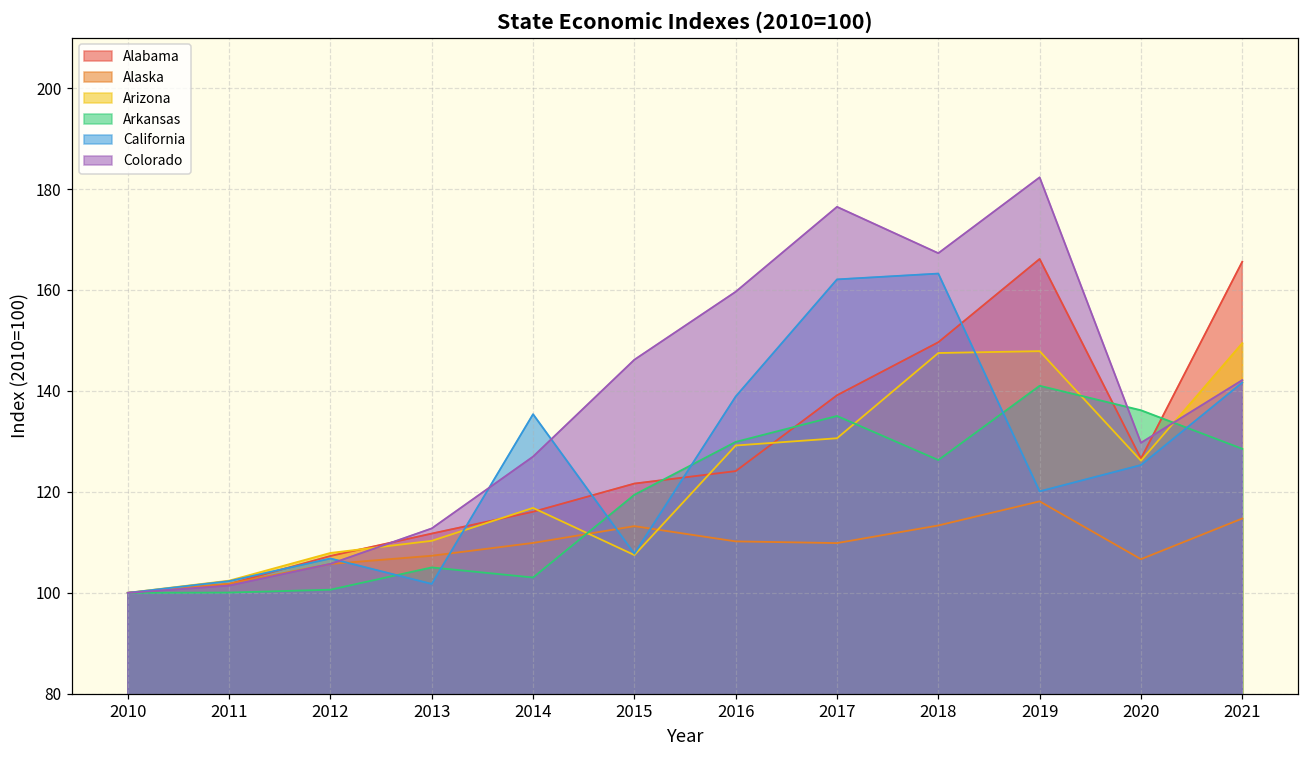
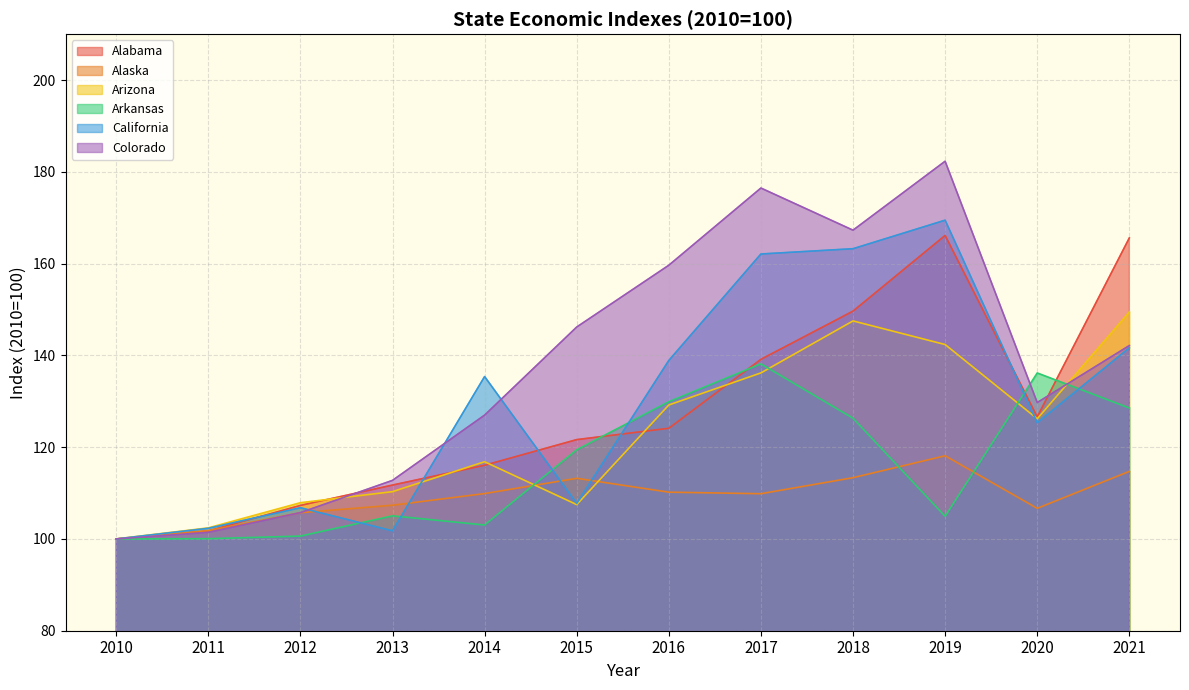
  {
    "Arizona": {
      "2012": 108,
      "2013": 110,
      "2014": 117,
      "2016": 129,
-     "2017": 131,
+     "2017": 136,
      "2018": 148,
-     "2019": 148,
+     "2019": 142,
      "2021": 149
    },
    "Arkansas": {
      "2011": 100,
      "2012": 101,
      "2013": 105,
      "2014": 103,
      "2015": 119,
      "2016": 130,
-     "2017": 135,
+     "2017": 138,
      "2018": 126,
-     "2019": 141,
+     "2019": 105,
      "2020": 136,
      "2021": 129
    },
    "California": {
      "2013": 102,
      "2014": 135,
      "2016": 139,
      "2017": 162,
      "2018": 163,
-     "2019": 120,
+     "2019": 169,
      "2020": 125
    },
    "Colorado": {
      "2013": 113,
      "2014": 127,
      "2015": 146,
      "2016": 160,
      "2017": 176,
      "2018": 167,
      "2019": 182,
      "2020": 130
    }
  }
